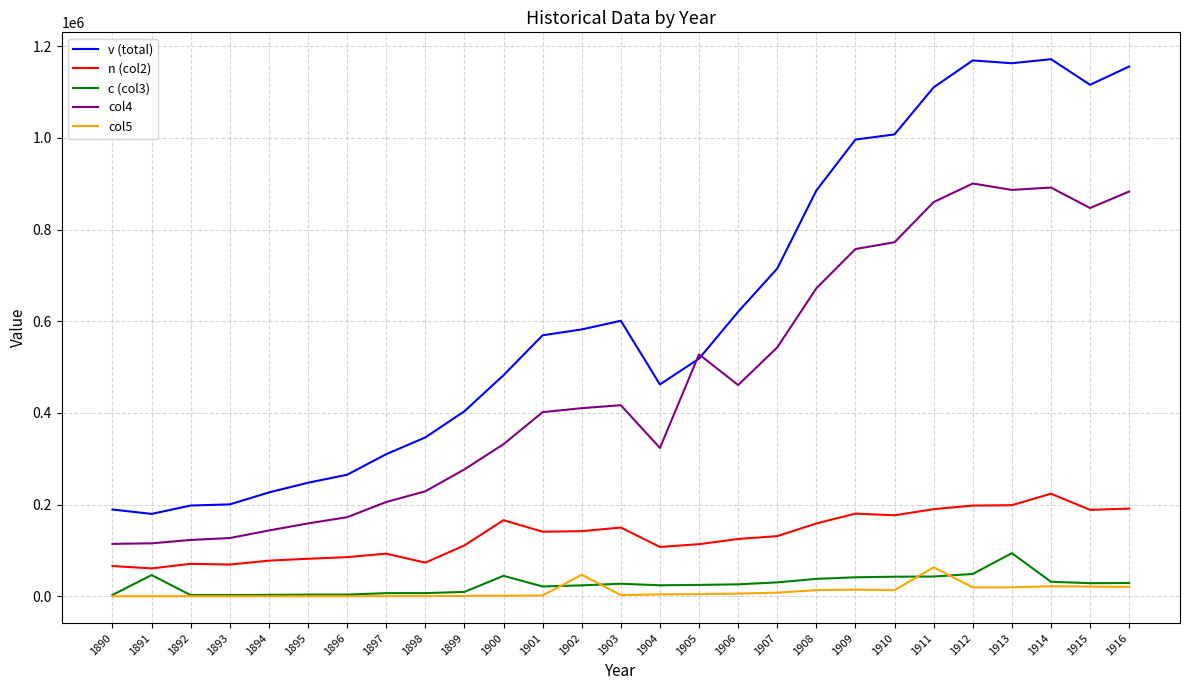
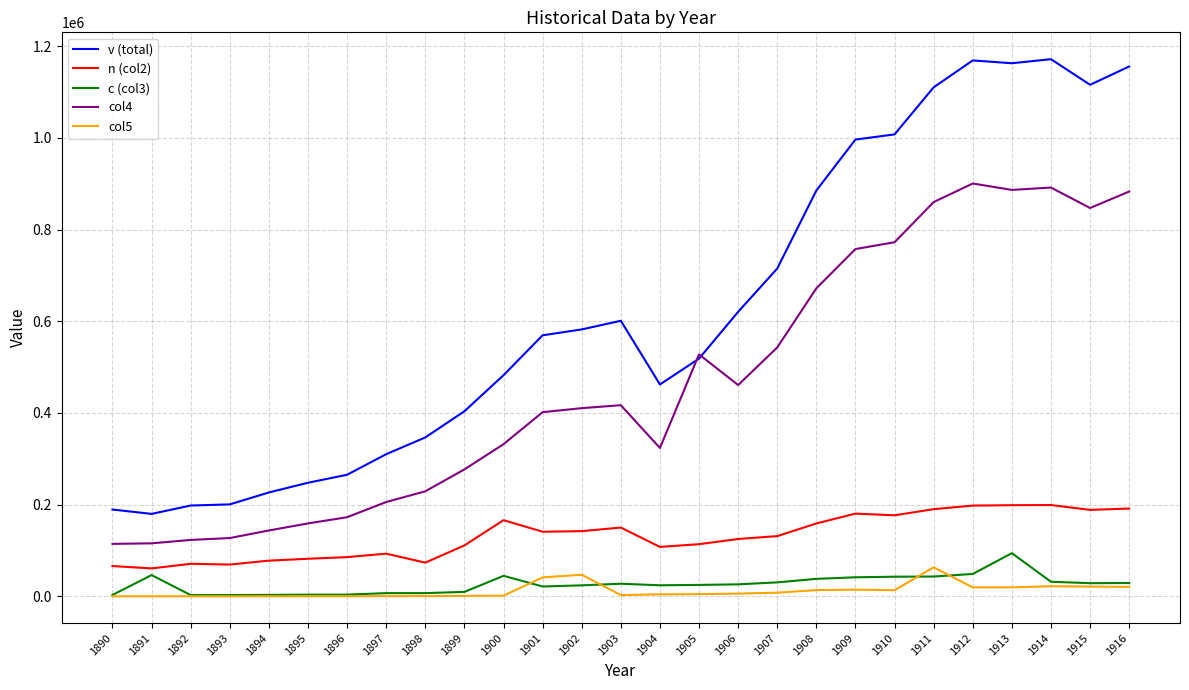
  {
    "v (total)": {
      "1890": 190000,
      "1891": 180000,
      "1892": 200000,
      "1893": 200000,
      "1894": 230000,
      "1895": 250000,
      "1896": 270000,
      "1897": 310000,
      "1898": 350000,
      "1899": 400000,
      "1900": 480000,
      "1901": 570000,
      "1902": 580000,
      "1903": 600000,
      "1904": 460000,
      "1905": 520000,
      "1906": 620000,
      "1907": 720000,
      "1908": 890000,
      "1909": 1000000,
      "1910": 1010000,
      "1911": 1110000,
      "1912": 1170000,
      "1913": 1160000,
      "1914": 1170000,
      "1915": 1120000,
      "1916": 1160000
    },
    "n (col2)": {
      "1890": 70000,
      "1891": 60000,
      "1892": 70000,
      "1893": 70000,
      "1894": 80000,
      "1895": 80000,
      "1896": 90000,
      "1897": 90000,
      "1898": 70000,
      "1899": 110000,
      "1900": 170000,
      "1901": 140000,
      "1902": 140000,
      "1903": 150000,
      "1904": 110000,
      "1905": 110000,
      "1906": 130000,
      "1907": 130000,
      "1908": 160000,
      "1909": 180000,
      "1910": 180000,
      "1911": 190000,
      "1912": 200000,
      "1913": 200000,
-     "1914": 220000,
+     "1914": 200000,
      "1915": 190000,
      "1916": 190000
    },
    "c (col3)": {
      "1891": 50000,
      "1897": 10000,
      "1898": 10000,
      "1899": 10000,
      "1900": 40000,
      "1901": 20000,
      "1902": 20000,
      "1903": 30000,
      "1904": 20000,
      "1905": 20000,
      "1906": 30000,
      "1907": 30000,
      "1908": 40000,
      "1909": 40000,
      "1910": 40000,
      "1911": 40000,
      "1912": 50000,
      "1913": 90000,
      "1914": 30000,
      "1915": 30000,
      "1916": 30000
    },
    "col4": {
      "1890": 110000,
      "1891": 120000,
      "1892": 120000,
      "1893": 130000,
      "1894": 140000,
      "1895": 160000,
      "1896": 170000,
      "1897": 210000,
      "1898": 230000,
      "1899": 280000,
      "1900": 330000,
      "1901": 400000,
      "1902": 410000,
      "1903": 420000,
      "1904": 320000,
      "1905": 530000,
      "1906": 460000,
      "1907": 540000,
      "1908": 670000,
      "1909": 760000,
      "1910": 770000,
      "1911": 860000,
      "1912": 900000,
      "1913": 890000,
      "1914": 890000,
      "1915": 850000,
      "1916": 880000
    },
    "col5": {
      "1891": 0,
      "1897": 0,
      "1898": 0,
      "1899": 0,
      "1900": 0,
-     "1901": 0,
+     "1901": 40000,
      "1902": 50000,
      "1903": 0,
      "1904": 0,
      "1905": 0,
      "1906": 10000,
      "1907": 10000,
      "1908": 10000,
      "1909": 10000,
      "1910": 10000,
      "1911": 60000,
      "1912": 20000,
      "1913": 20000,
      "1914": 20000,
      "1915": 20000,
      "1916": 20000
    }
  }
